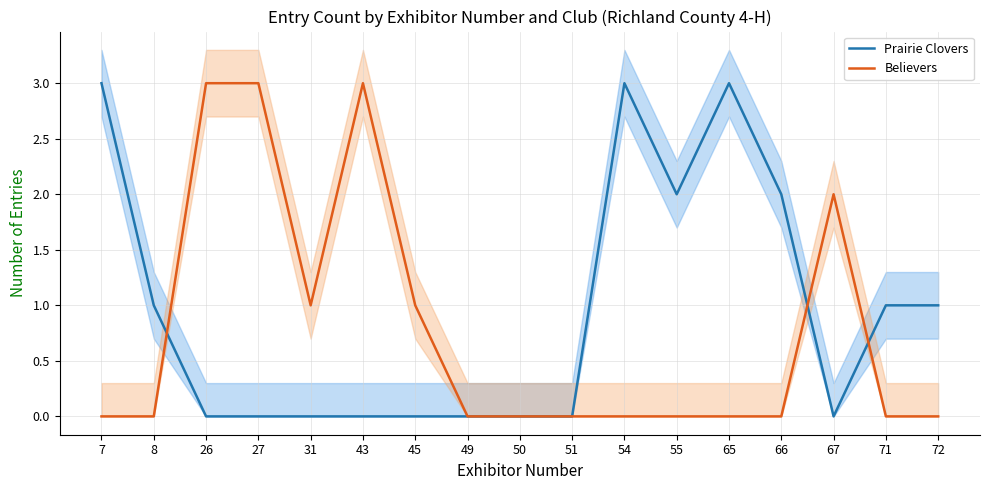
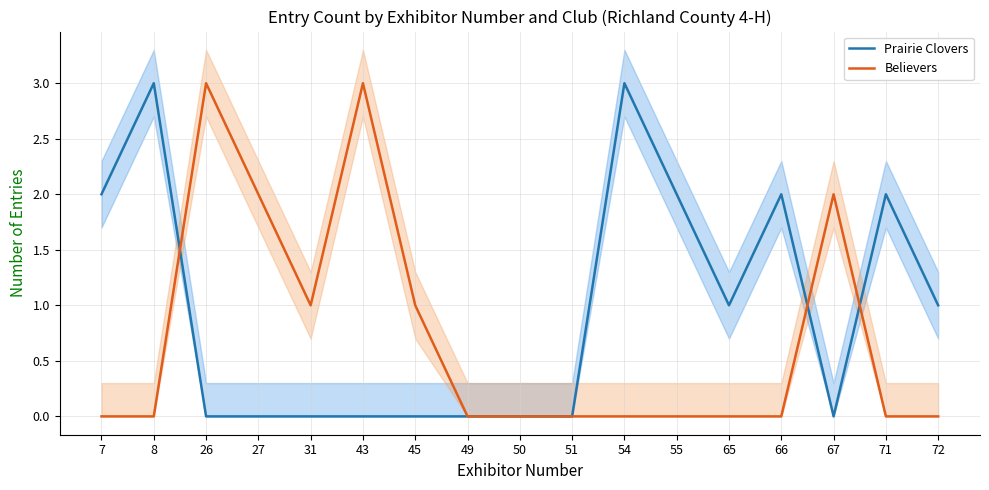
  {
    "Prairie Clovers": {
-     "7": 3,
-     "8": 1,
+     "7": 2,
+     "8": 3,
      "26": 0,
      "27": 0,
      "31": 0,
      "43": 0,
      "45": 0,
      "54": 3,
      "55": 2,
-     "65": 3,
+     "65": 1,
      "66": 2,
      "67": 0,
-     "71": 1,
+     "71": 2,
      "72": 1
    },
    "Believers": {
      "7": 0,
      "8": 0,
      "26": 3,
-     "27": 3,
+     "27": 2,
      "31": 1,
      "43": 3,
      "45": 1,
      "54": 0,
      "55": 0,
      "65": 0,
      "66": 0,
      "67": 2,
      "71": 0,
      "72": 0
    }
  }
